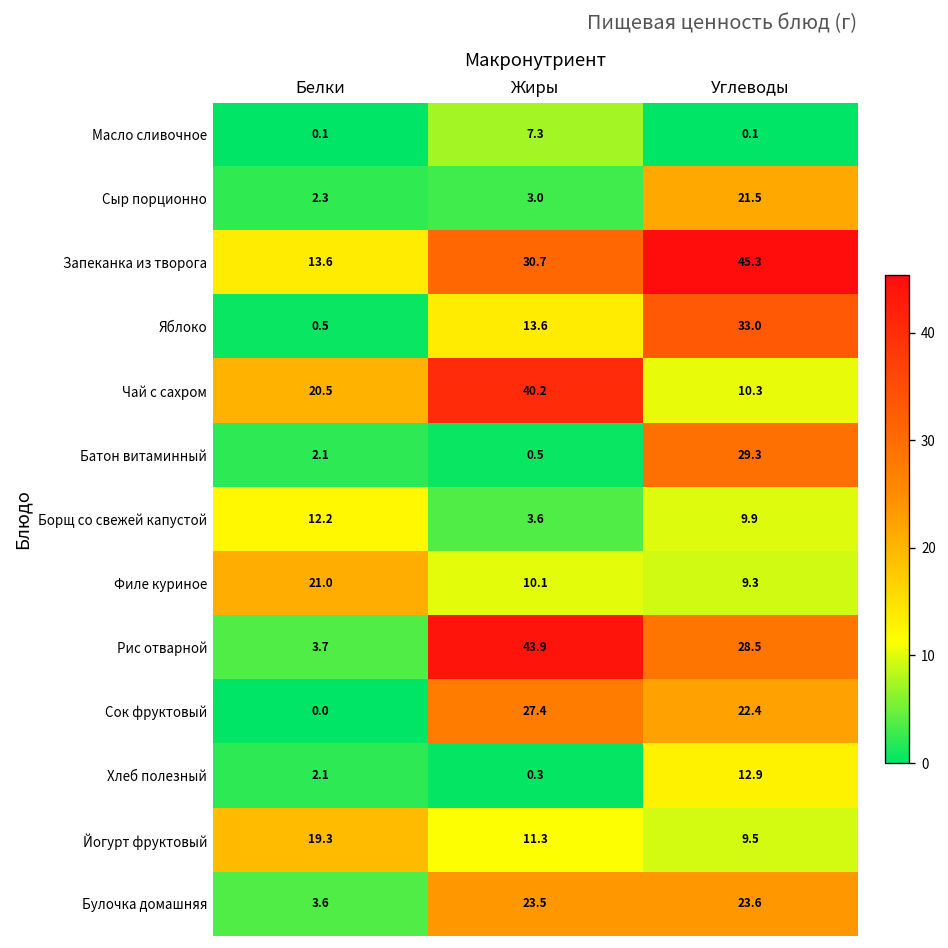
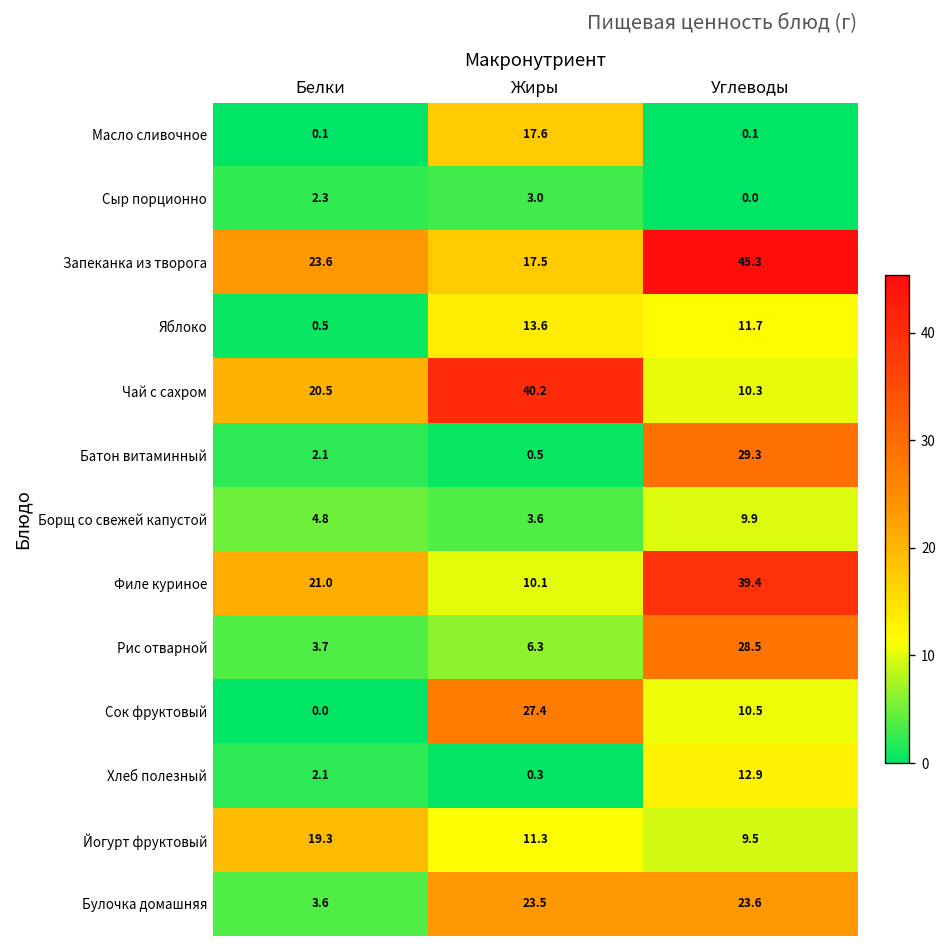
  {
    "Масло сливочное": {
      "Белки": 0.1,
-     "Жиры": 7.3,
+     "Жиры": 17.6,
      "Углеводы": 0.1
    },
    "Сыр порционно": {
      "Белки": 2.3,
      "Жиры": 3.0,
-     "Углеводы": 21.5
+     "Углеводы": 0.0
    },
    "Запеканка из творога": {
-     "Белки": 13.6,
-     "Жиры": 30.7,
+     "Белки": 23.6,
+     "Жиры": 17.5,
      "Углеводы": 45.3
    },
    "Яблоко": {
      "Белки": 0.5,
      "Жиры": 13.6,
-     "Углеводы": 33.0
+     "Углеводы": 11.7
    },
    "Чай с сахром": {
      "Белки": 20.5,
      "Жиры": 40.2,
      "Углеводы": 10.3
    },
    "Батон витаминный": {
      "Белки": 2.1,
      "Жиры": 0.5,
      "Углеводы": 29.3
    },
    "Борщ со свежей капустой": {
-     "Белки": 12.2,
+     "Белки": 4.8,
      "Жиры": 3.6,
      "Углеводы": 9.9
    },
    "Филе куриное": {
      "Белки": 21.0,
      "Жиры": 10.1,
-     "Углеводы": 9.3
+     "Углеводы": 39.4
    },
    "Рис отварной": {
      "Белки": 3.7,
-     "Жиры": 43.9,
+     "Жиры": 6.3,
      "Углеводы": 28.5
    },
    "Сок фруктовый": {
      "Белки": 0.0,
      "Жиры": 27.4,
-     "Углеводы": 22.4
+     "Углеводы": 10.5
    },
    "Хлеб полезный": {
      "Белки": 2.1,
      "Жиры": 0.3,
      "Углеводы": 12.9
    },
    "Йогурт фруктовый": {
      "Белки": 19.3,
      "Жиры": 11.3,
      "Углеводы": 9.5
    },
    "Булочка домашняя": {
      "Белки": 3.6,
      "Жиры": 23.5,
      "Углеводы": 23.6
    }
  }
